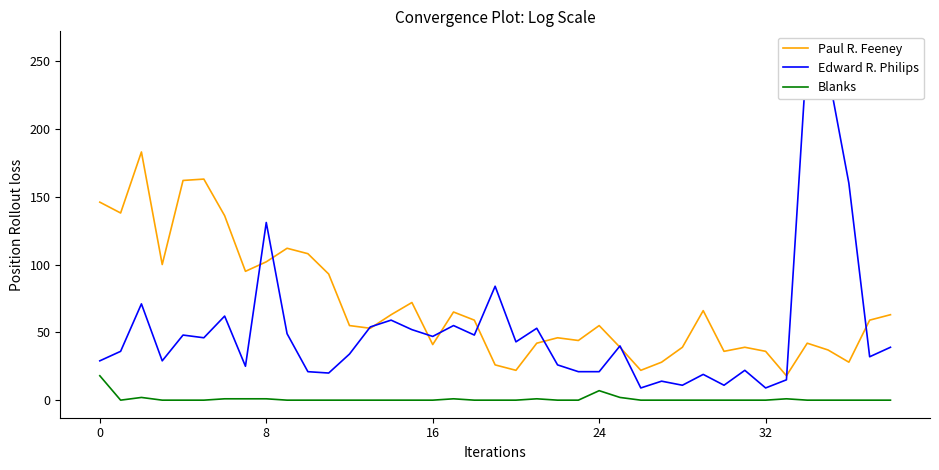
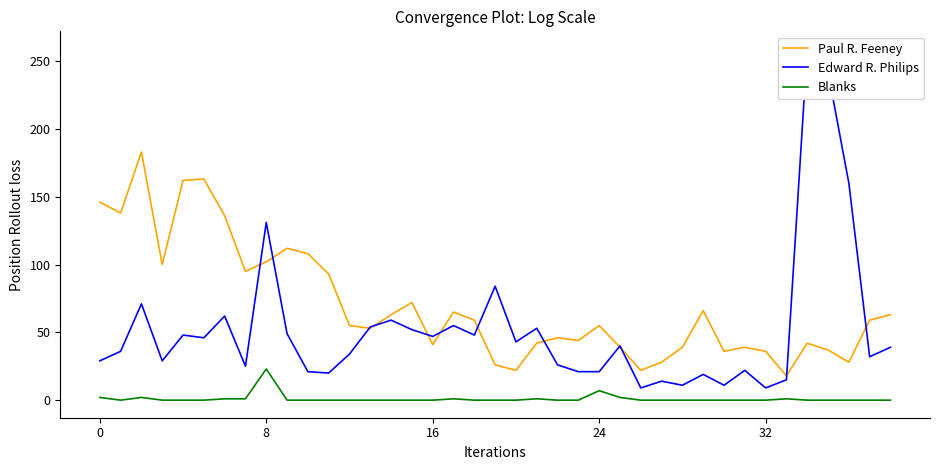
  {
    "Paul R. Feeney": {
      "0": 146,
      "8": 102,
      "16": 41,
      "24": 55,
      "32": 36
    },
    "Edward R. Philips": {
      "0": 29,
      "8": 131,
      "16": 47,
      "24": 21,
      "32": 9
    },
    "Blanks": {
-     "0": 18,
-     "8": 1,
+     "0": 2,
+     "8": 23,
      "16": 0,
      "24": 7,
      "32": 0
    }
  }
